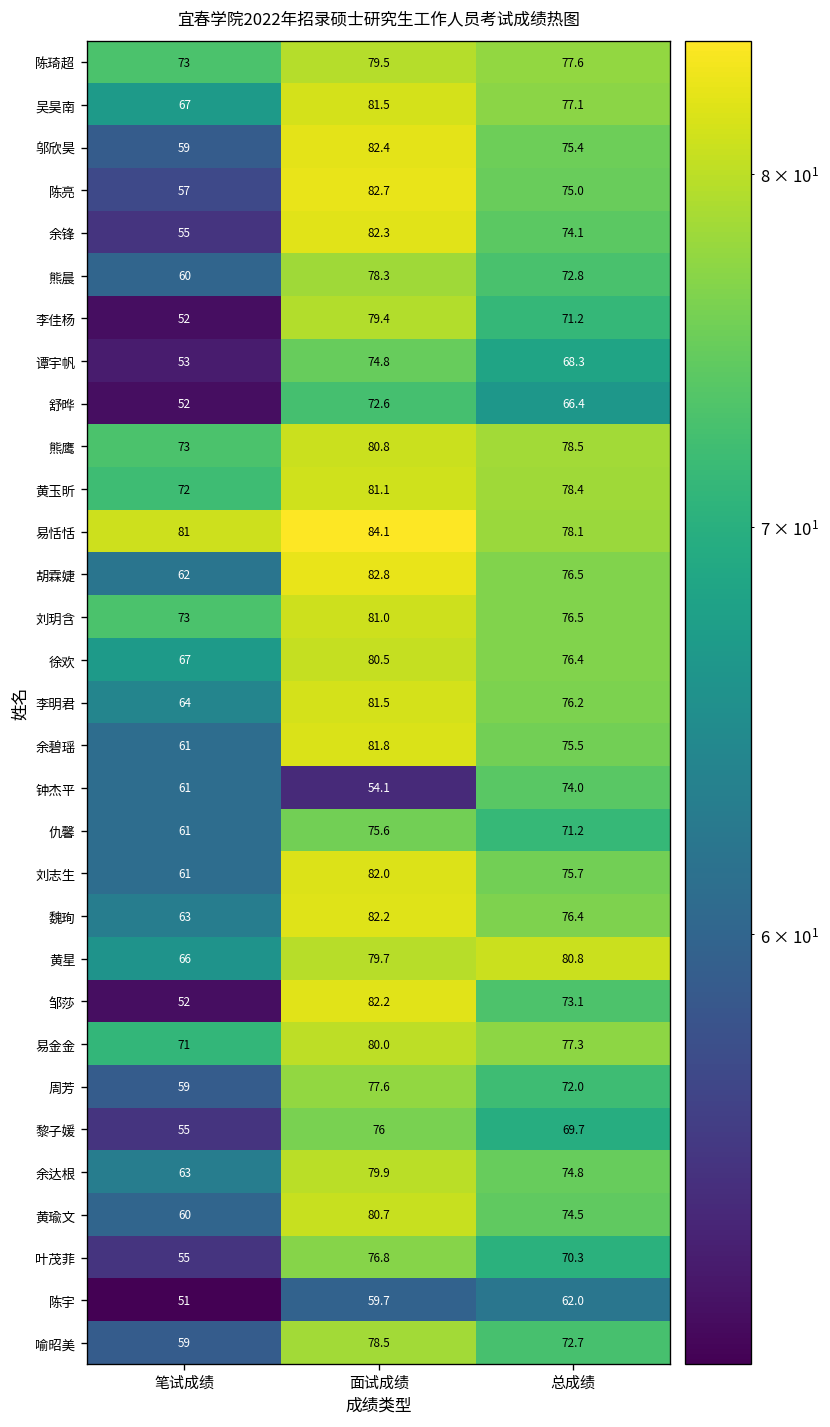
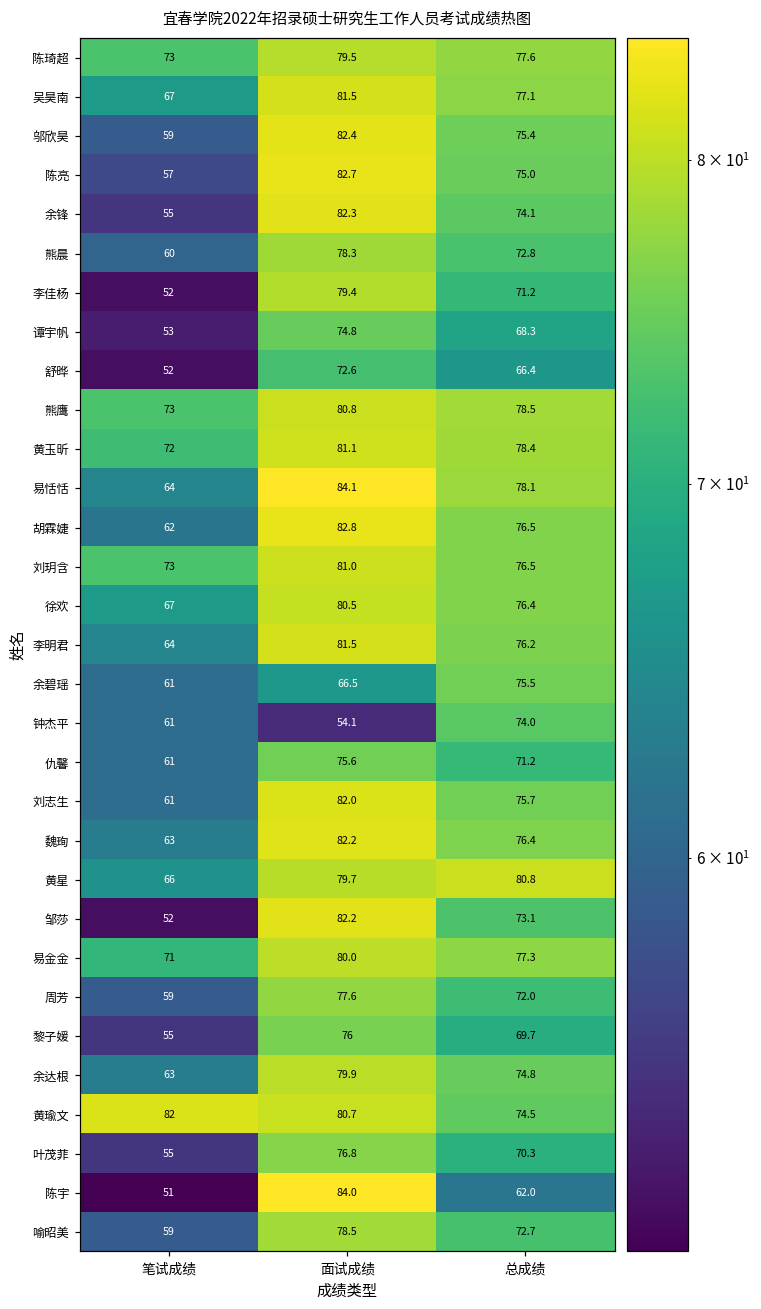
  {
    "陈琦超": {
      "笔试成绩": 73,
      "面试成绩": 79.5,
      "总成绩": 77.6
    },
    "吴昊南": {
      "笔试成绩": 67,
      "面试成绩": 81.5,
      "总成绩": 77.1
    },
    "邬欣昊": {
      "笔试成绩": 59,
      "面试成绩": 82.4,
      "总成绩": 75.4
    },
    "陈亮": {
      "笔试成绩": 57,
      "面试成绩": 82.7,
      "总成绩": 75.0
    },
    "余锋": {
      "笔试成绩": 55,
      "面试成绩": 82.3,
      "总成绩": 74.1
    },
    "熊晨": {
      "笔试成绩": 60,
      "面试成绩": 78.3,
      "总成绩": 72.8
    },
    "李佳杨": {
      "笔试成绩": 52,
      "面试成绩": 79.4,
      "总成绩": 71.2
    },
    "谭宇帆": {
      "笔试成绩": 53,
      "面试成绩": 74.8,
      "总成绩": 68.3
    },
    "舒晔": {
      "笔试成绩": 52,
      "面试成绩": 72.6,
      "总成绩": 66.4
    },
    "熊鹰": {
      "笔试成绩": 73,
      "面试成绩": 80.8,
      "总成绩": 78.5
    },
    "黄玉昕": {
      "笔试成绩": 72,
      "面试成绩": 81.1,
      "总成绩": 78.4
    },
    "易恬恬": {
-     "笔试成绩": 81,
+     "笔试成绩": 64,
      "面试成绩": 84.1,
      "总成绩": 78.1
    },
    "胡霖婕": {
      "笔试成绩": 62,
      "面试成绩": 82.8,
      "总成绩": 76.5
    },
    "刘玥含": {
      "笔试成绩": 73,
      "面试成绩": 81.0,
      "总成绩": 76.5
    },
    "徐欢": {
      "笔试成绩": 67,
      "面试成绩": 80.5,
      "总成绩": 76.4
    },
    "李明君": {
      "笔试成绩": 64,
      "面试成绩": 81.5,
      "总成绩": 76.2
    },
    "余碧瑶": {
      "笔试成绩": 61,
-     "面试成绩": 81.8,
+     "面试成绩": 66.5,
      "总成绩": 75.5
    },
    "钟杰平": {
      "笔试成绩": 61,
      "面试成绩": 54.1,
      "总成绩": 74.0
    },
    "仇馨": {
      "笔试成绩": 61,
      "面试成绩": 75.6,
      "总成绩": 71.2
    },
    "刘志生": {
      "笔试成绩": 61,
      "面试成绩": 82.0,
      "总成绩": 75.7
    },
    "魏珣": {
      "笔试成绩": 63,
      "面试成绩": 82.2,
      "总成绩": 76.4
    },
    "黄星": {
      "笔试成绩": 66,
      "面试成绩": 79.7,
      "总成绩": 80.8
    },
    "邹莎": {
      "笔试成绩": 52,
      "面试成绩": 82.2,
      "总成绩": 73.1
    },
    "易金金": {
      "笔试成绩": 71,
      "面试成绩": 80.0,
      "总成绩": 77.3
    },
    "周芳": {
      "笔试成绩": 59,
      "面试成绩": 77.6,
      "总成绩": 72.0
    },
    "黎子媛": {
      "笔试成绩": 55,
      "面试成绩": 76,
      "总成绩": 69.7
    },
    "余达根": {
      "笔试成绩": 63,
      "面试成绩": 79.9,
      "总成绩": 74.8
    },
    "黄瑜文": {
-     "笔试成绩": 60,
+     "笔试成绩": 82,
      "面试成绩": 80.7,
      "总成绩": 74.5
    },
    "叶茂菲": {
      "笔试成绩": 55,
      "面试成绩": 76.8,
      "总成绩": 70.3
    },
    "陈宇": {
      "笔试成绩": 51,
-     "面试成绩": 59.7,
+     "面试成绩": 84.0,
      "总成绩": 62.0
    },
    "喻昭美": {
      "笔试成绩": 59,
      "面试成绩": 78.5,
      "总成绩": 72.7
    }
  }
